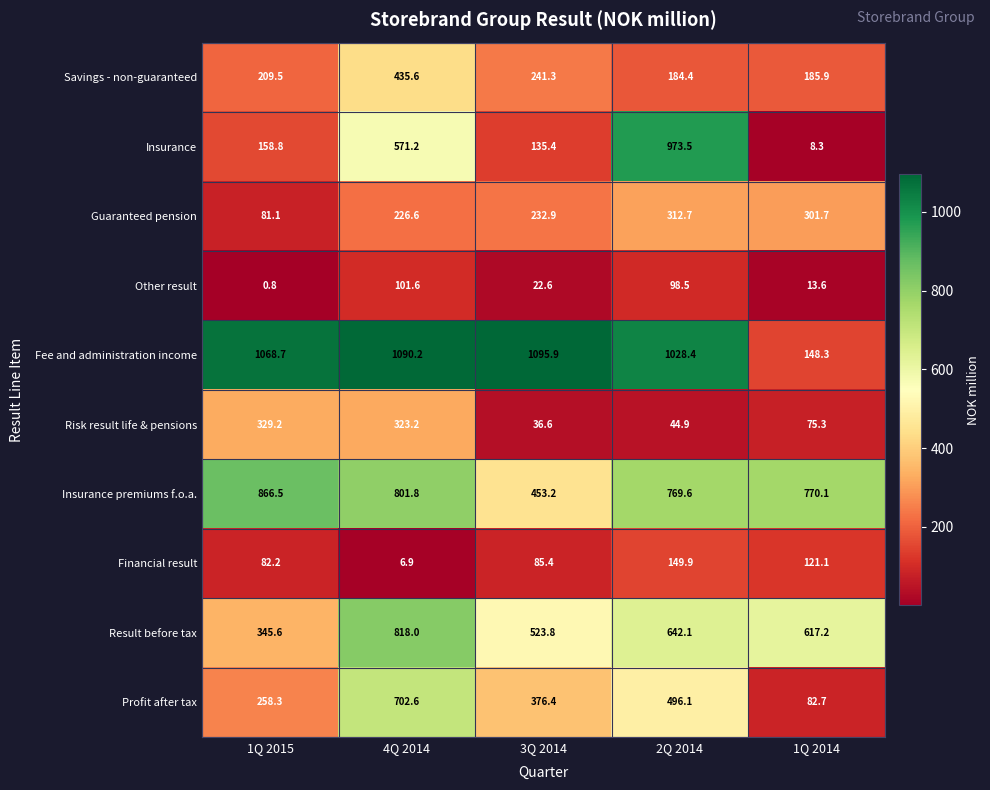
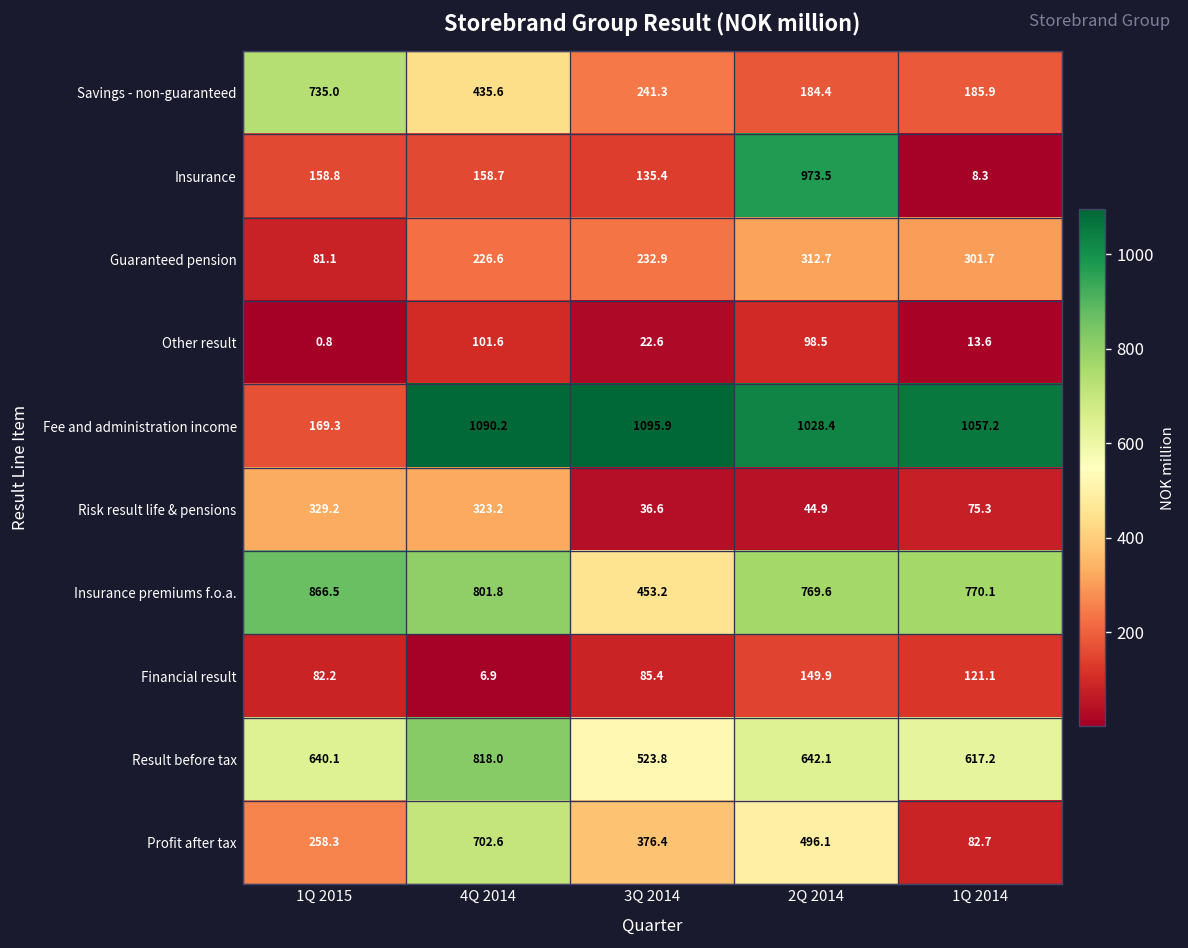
  {
    "Savings - non-guaranteed": {
-     "1Q 2015": 209.5,
+     "1Q 2015": 735.0,
      "4Q 2014": 435.6,
      "3Q 2014": 241.3,
      "2Q 2014": 184.4,
      "1Q 2014": 185.9
    },
    "Insurance": {
      "1Q 2015": 158.8,
-     "4Q 2014": 571.2,
+     "4Q 2014": 158.7,
      "3Q 2014": 135.4,
      "2Q 2014": 973.5,
      "1Q 2014": 8.3
    },
    "Guaranteed pension": {
      "1Q 2015": 81.1,
      "4Q 2014": 226.6,
      "3Q 2014": 232.9,
      "2Q 2014": 312.7,
      "1Q 2014": 301.7
    },
    "Other result": {
      "1Q 2015": 0.8,
      "4Q 2014": 101.6,
      "3Q 2014": 22.6,
      "2Q 2014": 98.5,
      "1Q 2014": 13.6
    },
    "Fee and administration income": {
-     "1Q 2015": 1068.7,
+     "1Q 2015": 169.3,
      "4Q 2014": 1090.2,
      "3Q 2014": 1095.9,
      "2Q 2014": 1028.4,
-     "1Q 2014": 148.3
+     "1Q 2014": 1057.2
    },
    "Risk result life & pensions": {
      "1Q 2015": 329.2,
      "4Q 2014": 323.2,
      "3Q 2014": 36.6,
      "2Q 2014": 44.9,
      "1Q 2014": 75.3
    },
    "Insurance premiums f.o.a.": {
      "1Q 2015": 866.5,
      "4Q 2014": 801.8,
      "3Q 2014": 453.2,
      "2Q 2014": 769.6,
      "1Q 2014": 770.1
    },
    "Financial result": {
      "1Q 2015": 82.2,
      "4Q 2014": 6.9,
      "3Q 2014": 85.4,
      "2Q 2014": 149.9,
      "1Q 2014": 121.1
    },
    "Result before tax": {
-     "1Q 2015": 345.6,
+     "1Q 2015": 640.1,
      "4Q 2014": 818.0,
      "3Q 2014": 523.8,
      "2Q 2014": 642.1,
      "1Q 2014": 617.2
    },
    "Profit after tax": {
      "1Q 2015": 258.3,
      "4Q 2014": 702.6,
      "3Q 2014": 376.4,
      "2Q 2014": 496.1,
      "1Q 2014": 82.7
    }
  }
